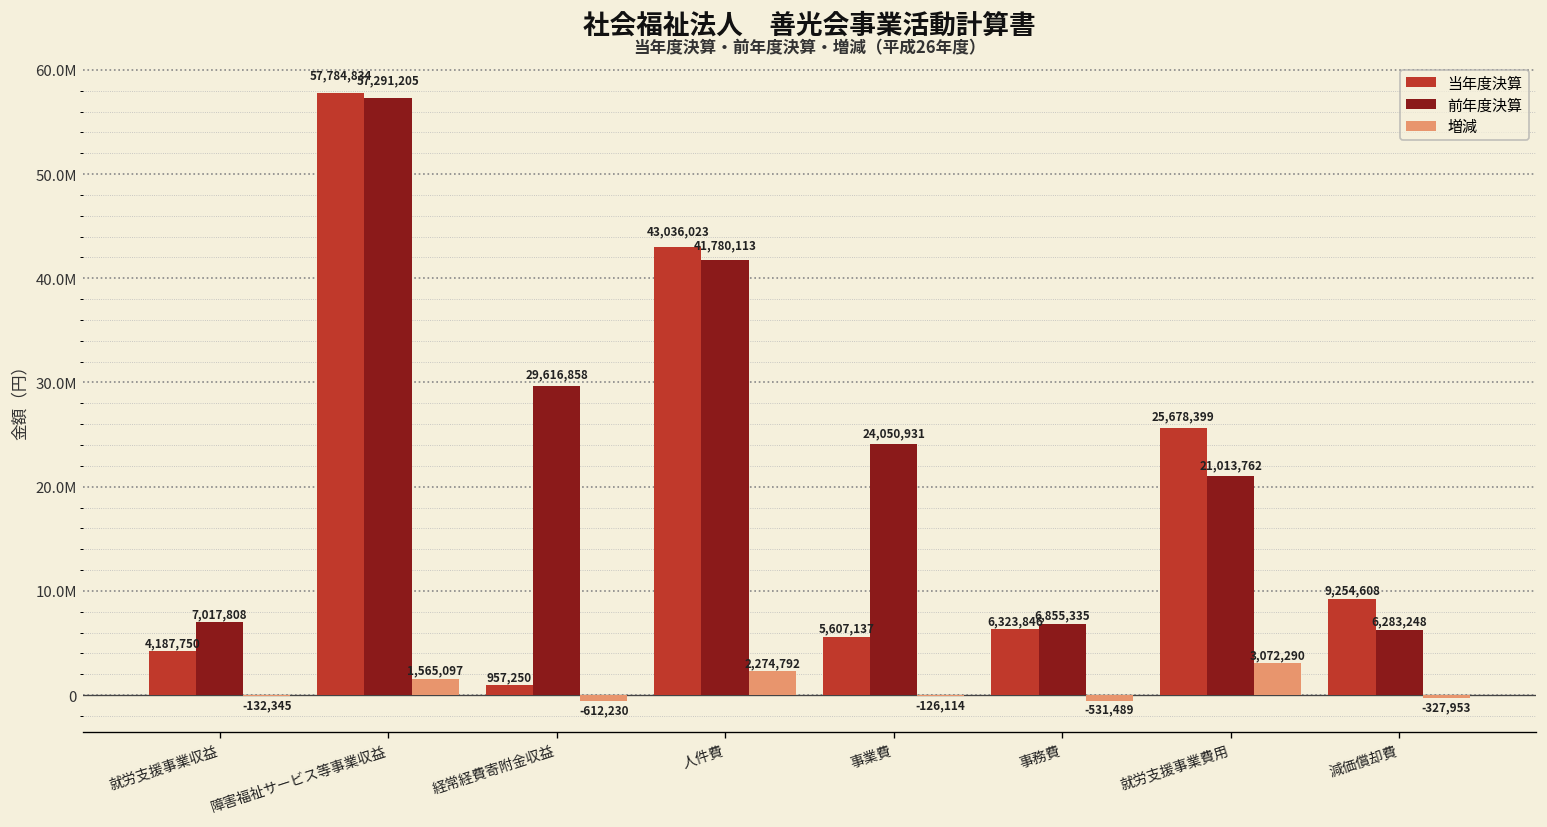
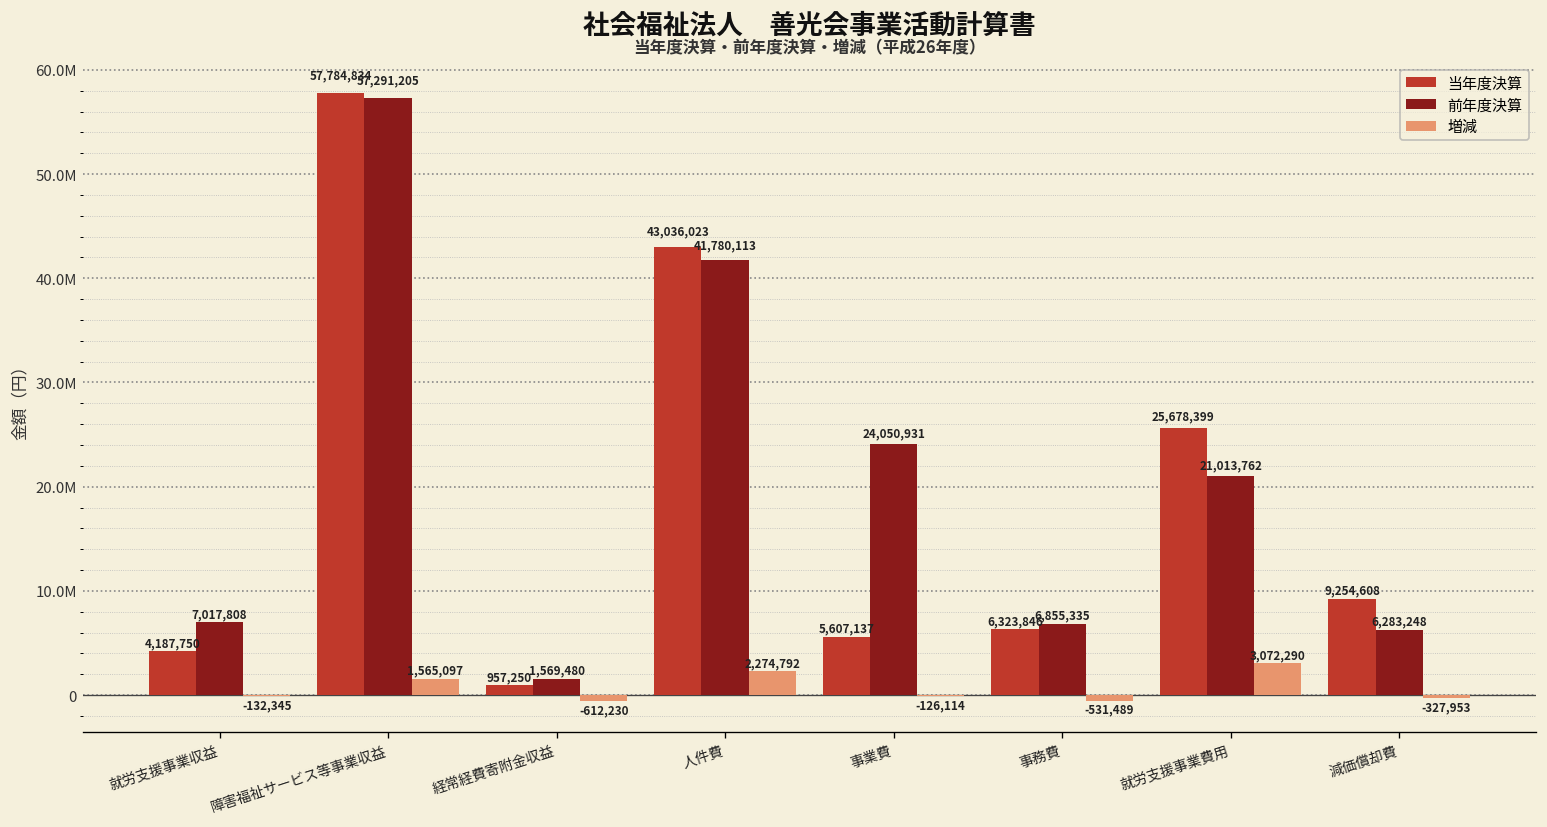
  {
    "当年度決算": {
      "就労支援事業収益": "4,187,750",
      "障害福祉サービス等事業収益": "57,784,834",
      "経常経費寄附金収益": "957,250",
      "人件費": "43,036,023",
      "事業費": "5,607,137",
      "事務費": "6,323,846",
      "就労支援事業費用": "25,678,399",
      "減価償却費": "9,254,608"
    },
    "前年度決算": {
      "就労支援事業収益": "7,017,808",
      "障害福祉サービス等事業収益": "57,291,205",
-     "経常経費寄附金収益": "29,616,858",
+     "経常経費寄附金収益": "1,569,480",
      "人件費": "41,780,113",
      "事業費": "24,050,931",
      "事務費": "6,855,335",
      "就労支援事業費用": "21,013,762",
      "減価償却費": "6,283,248"
    },
    "増減": {
      "就労支援事業収益": "-132,345",
      "障害福祉サービス等事業収益": "1,565,097",
      "経常経費寄附金収益": "-612,230",
      "人件費": "2,274,792",
      "事業費": "-126,114",
      "事務費": "-531,489",
      "就労支援事業費用": "3,072,290",
      "減価償却費": "-327,953"
    }
  }
